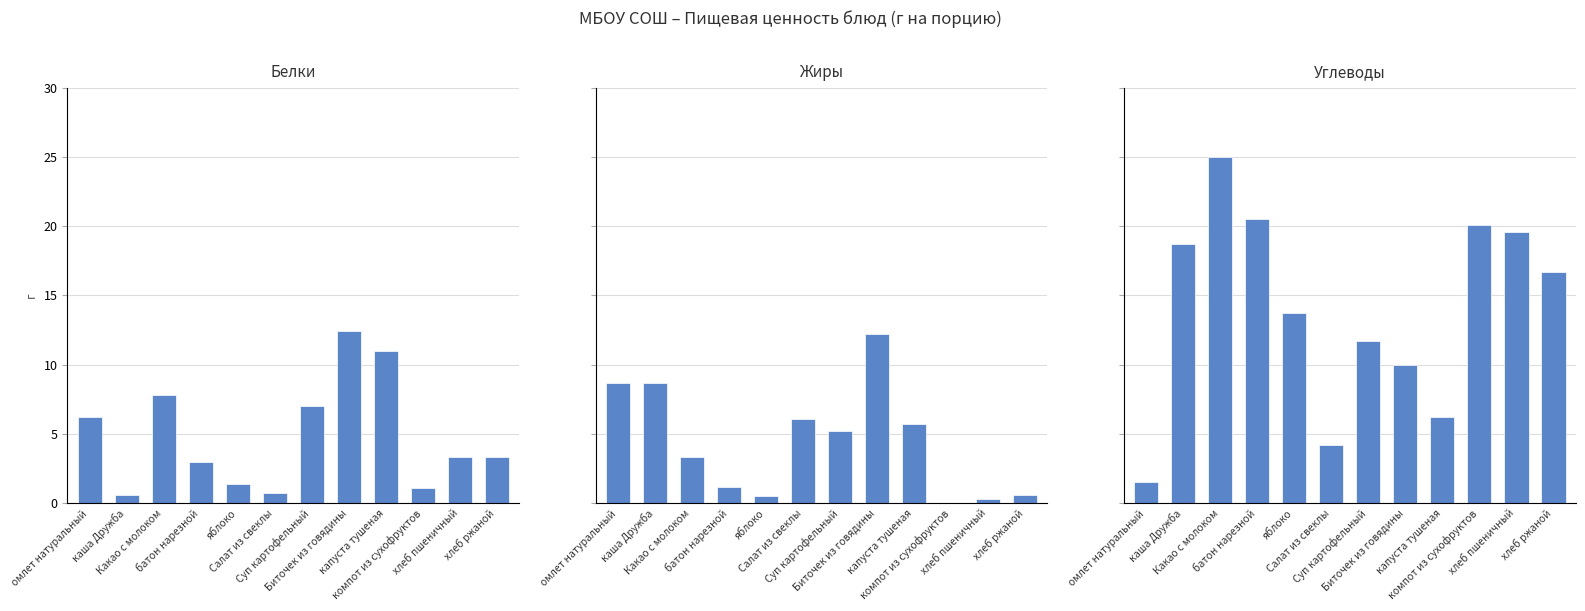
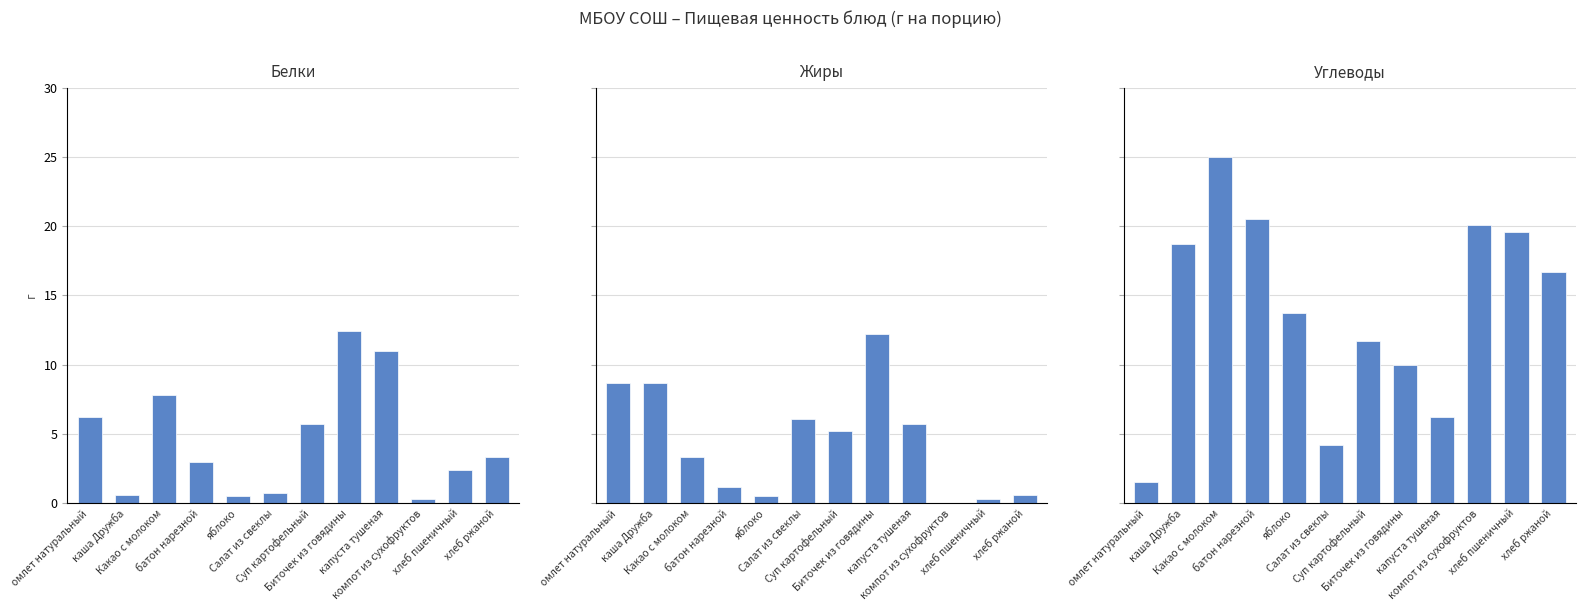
  {
    "Белки": {
      "омлет натуральный": 6.2,
      "каша Дружба": 0.6,
      "Какао с молоком": 7.8,
      "батон нарезной": 3.0,
-     "яблоко": 1.4,
+     "яблоко": 0.5,
      "Салат из свеклы": 0.7,
-     "Суп картофельный": 7.0,
+     "Суп картофельный": 5.7,
      "Биточек из говядины": 12.4,
      "капуста тушеная": 11.0,
-     "компот из сухофруктов": 1.1,
-     "хлеб пшеничный": 3.3,
+     "компот из сухофруктов": 0.3,
+     "хлеб пшеничный": 2.4,
      "хлеб ржаной": 3.3
    }
  }
